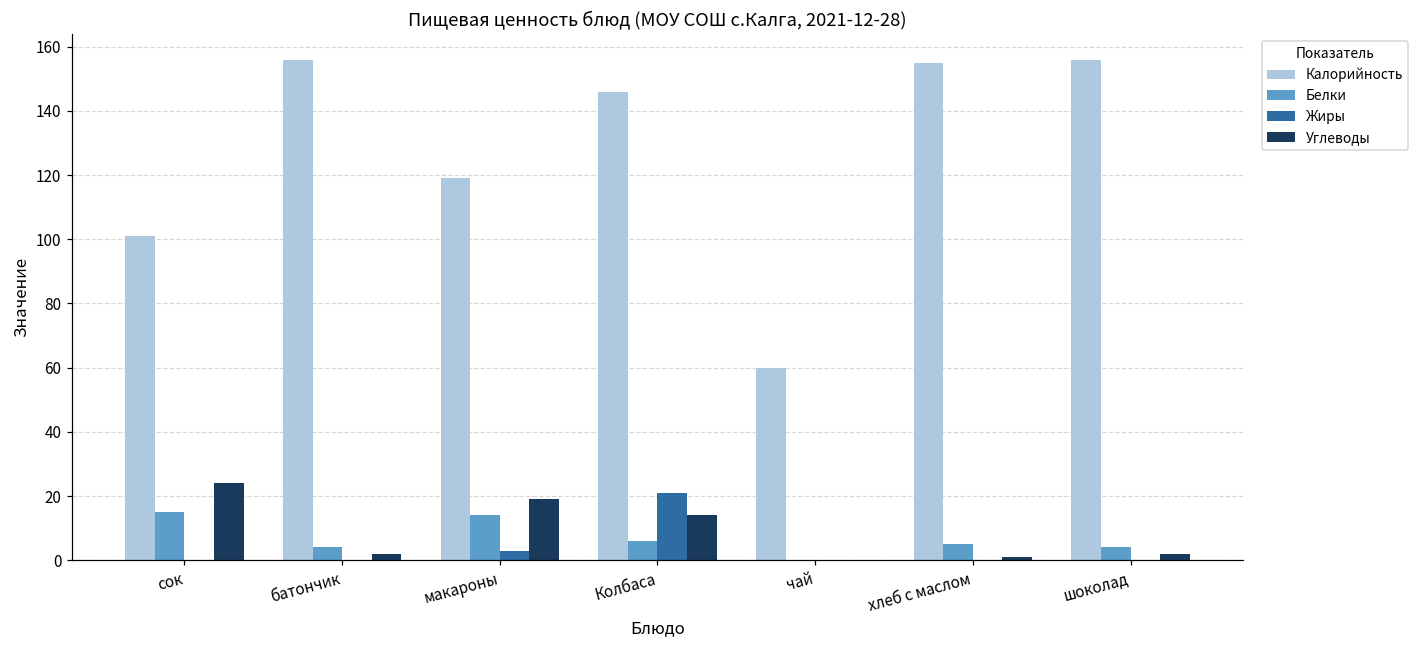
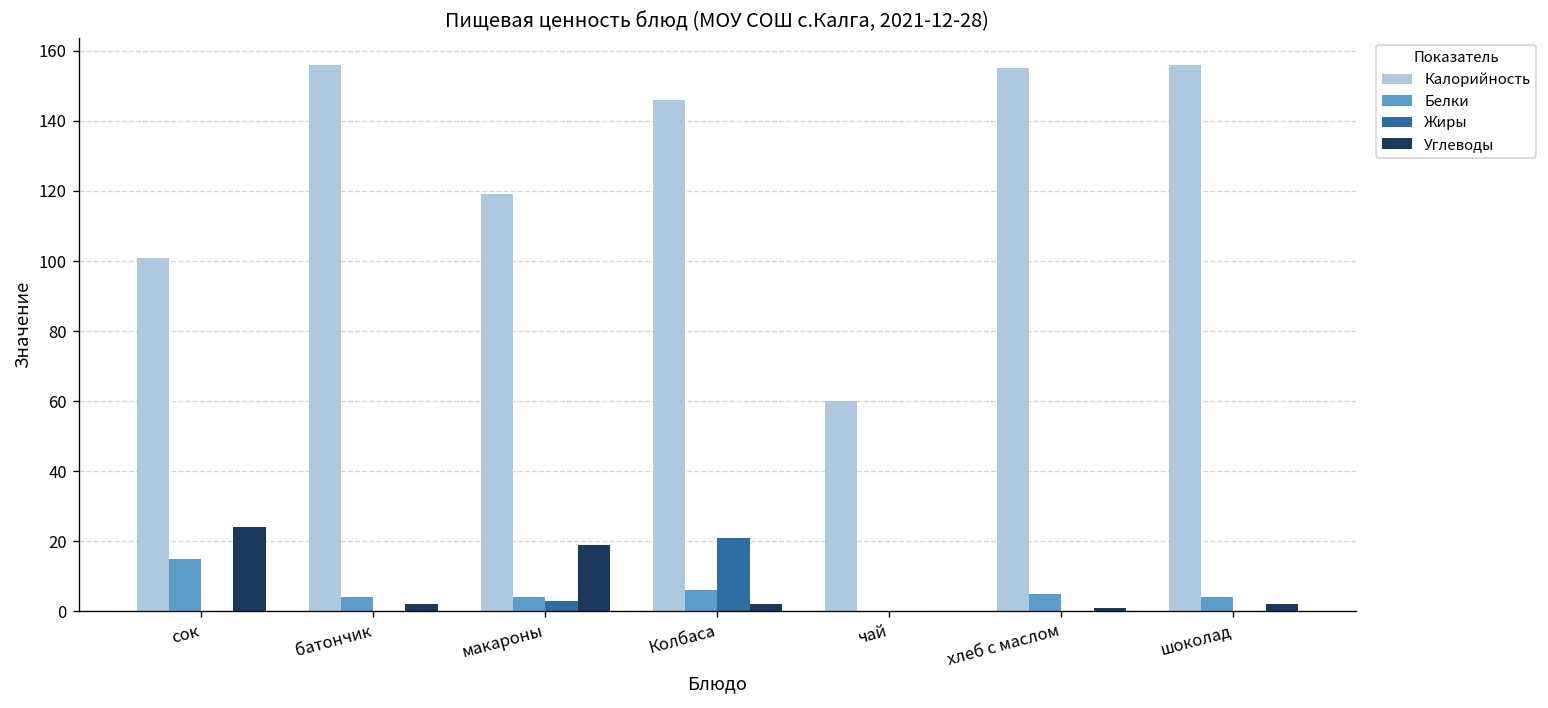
  {
    "Калорийность": {
      "сок": 101,
      "батончик": 156,
      "макароны": 119,
      "Колбаса": 146,
      "чай": 60,
      "хлеб с маслом": 155,
      "шоколад": 156
    },
    "Белки": {
      "сок": 15,
      "батончик": 4,
-     "макароны": 14,
+     "макароны": 4,
      "Колбаса": 6,
      "чай": 0,
      "хлеб с маслом": 5,
      "шоколад": 4
    },
    "Жиры": {
      "сок": 0,
      "батончик": 0,
      "макароны": 3,
      "Колбаса": 21,
      "чай": 0,
      "хлеб с маслом": 0,
      "шоколад": 0
    },
    "Углеводы": {
      "сок": 24,
      "батончик": 2,
      "макароны": 19,
-     "Колбаса": 14,
+     "Колбаса": 2,
      "чай": 0,
      "хлеб с маслом": 1,
      "шоколад": 2
    }
  }
